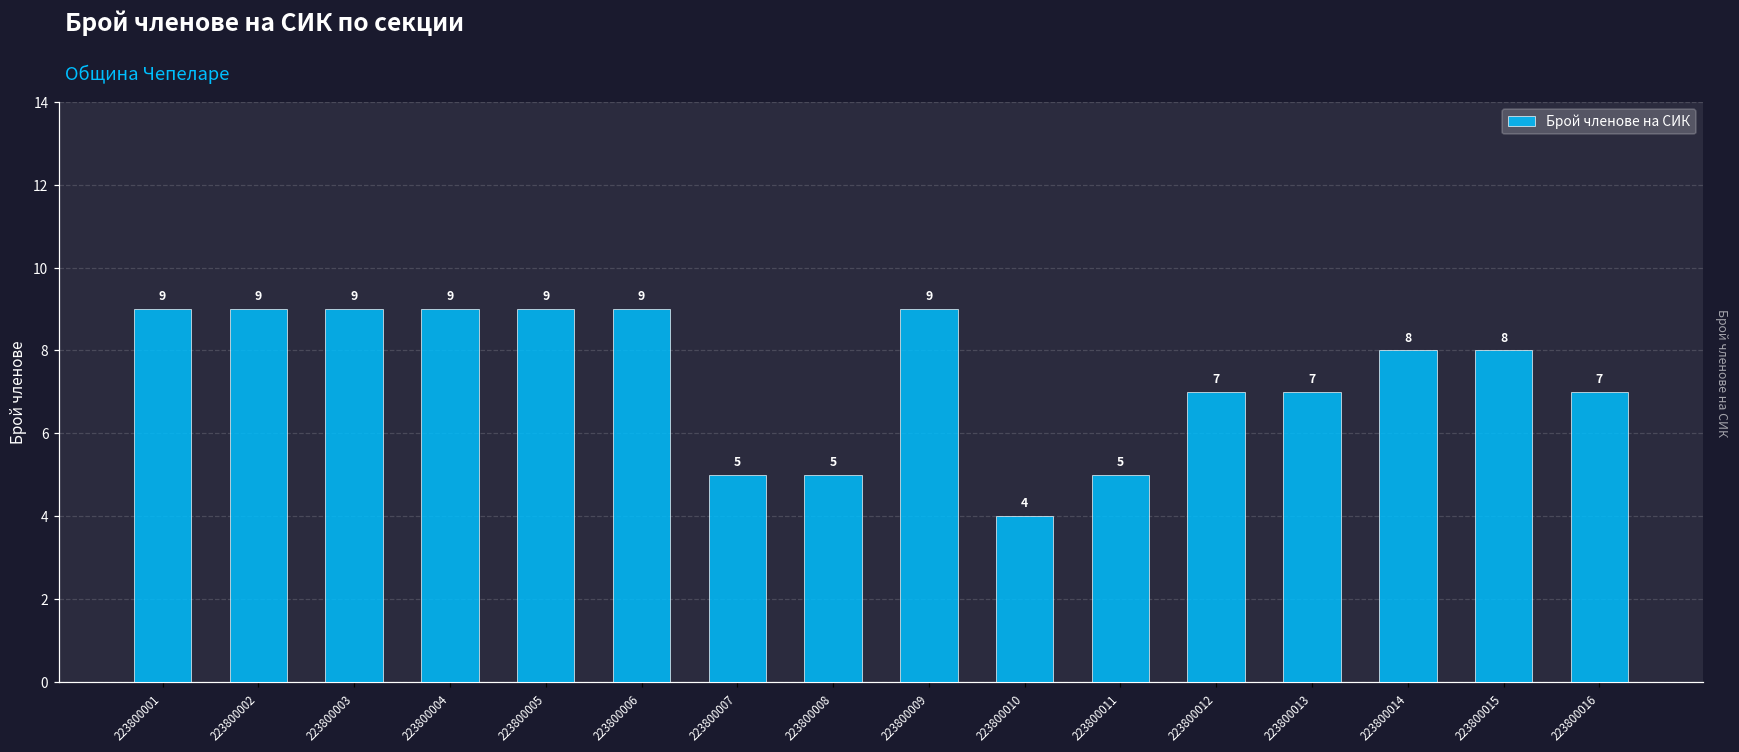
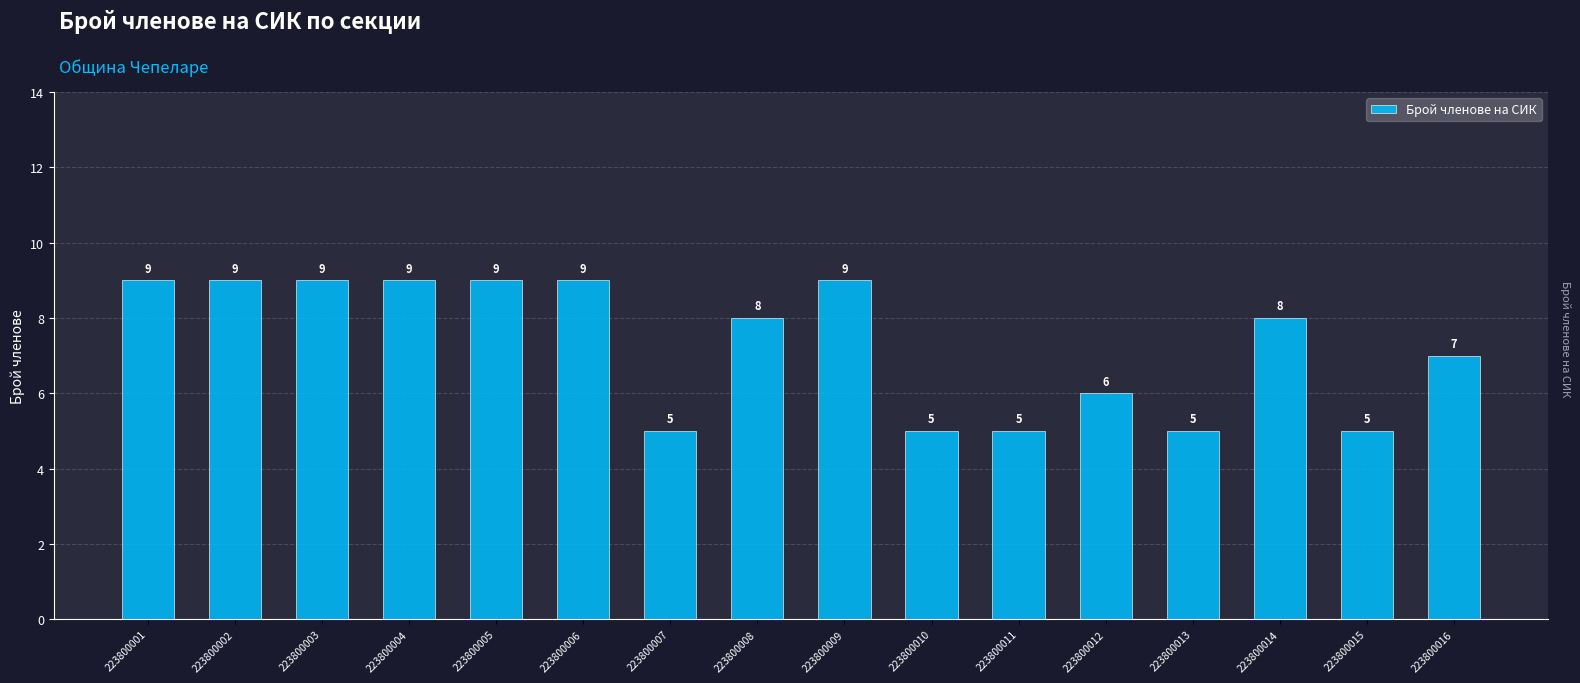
  {
    "223800001": 9,
    "223800002": 9,
    "223800003": 9,
    "223800004": 9,
    "223800005": 9,
    "223800006": 9,
    "223800007": 5,
-   "223800008": 5,
+   "223800008": 8,
    "223800009": 9,
-   "223800010": 4,
+   "223800010": 5,
    "223800011": 5,
-   "223800012": 7,
-   "223800013": 7,
+   "223800012": 6,
+   "223800013": 5,
    "223800014": 8,
-   "223800015": 8,
+   "223800015": 5,
    "223800016": 7
  }
